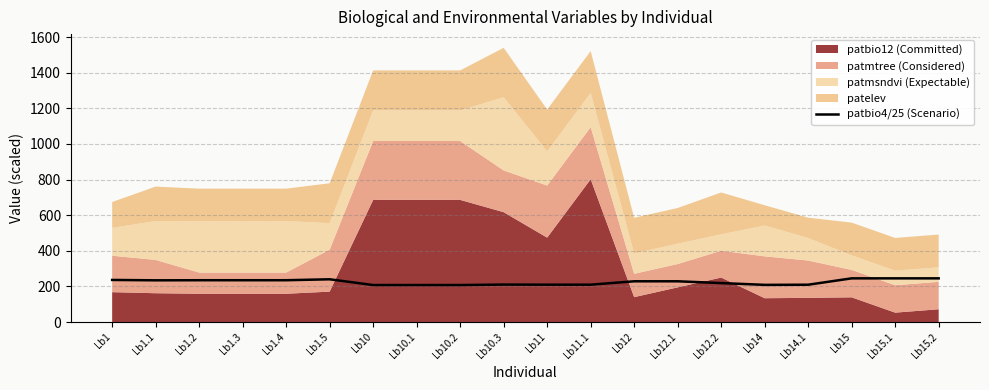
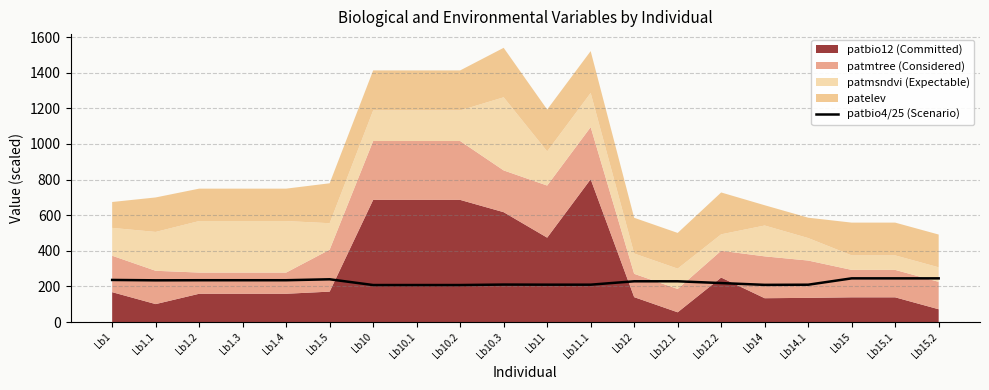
  {
    "patbio4/25 (Scenario)": {
      "Lb1": 240,
      "Lb1.1": 230,
      "Lb1.2": 240,
      "Lb1.3": 240,
      "Lb1.4": 240,
      "Lb1.5": 240,
      "Lb10": 210,
      "Lb10.1": 210,
      "Lb10.2": 210,
      "Lb10.3": 210,
      "Lb11": 210,
      "Lb11.1": 210,
      "Lb12": 230,
      "Lb12.1": 230,
      "Lb12.2": 220,
      "Lb14": 210,
      "Lb14.1": 210,
      "Lb15": 250,
      "Lb15.1": 250,
      "Lb15.2": 250
    },
    "patbio12 (Committed)": {
      "Lb1": 170,
-     "Lb1.1": 160,
+     "Lb1.1": 100,
      "Lb1.2": 160,
      "Lb1.3": 160,
      "Lb1.4": 160,
      "Lb1.5": 170,
      "Lb10": 690,
      "Lb10.1": 690,
      "Lb10.2": 690,
      "Lb10.3": 620,
      "Lb11": 470,
      "Lb11.1": 800,
      "Lb12": 140,
-     "Lb12.1": 200,
+     "Lb12.1": 60,
      "Lb12.2": 250,
      "Lb14": 130,
      "Lb14.1": 140,
      "Lb15": 140,
-     "Lb15.1": 50,
+     "Lb15.1": 140,
      "Lb15.2": 70
    }
  }
